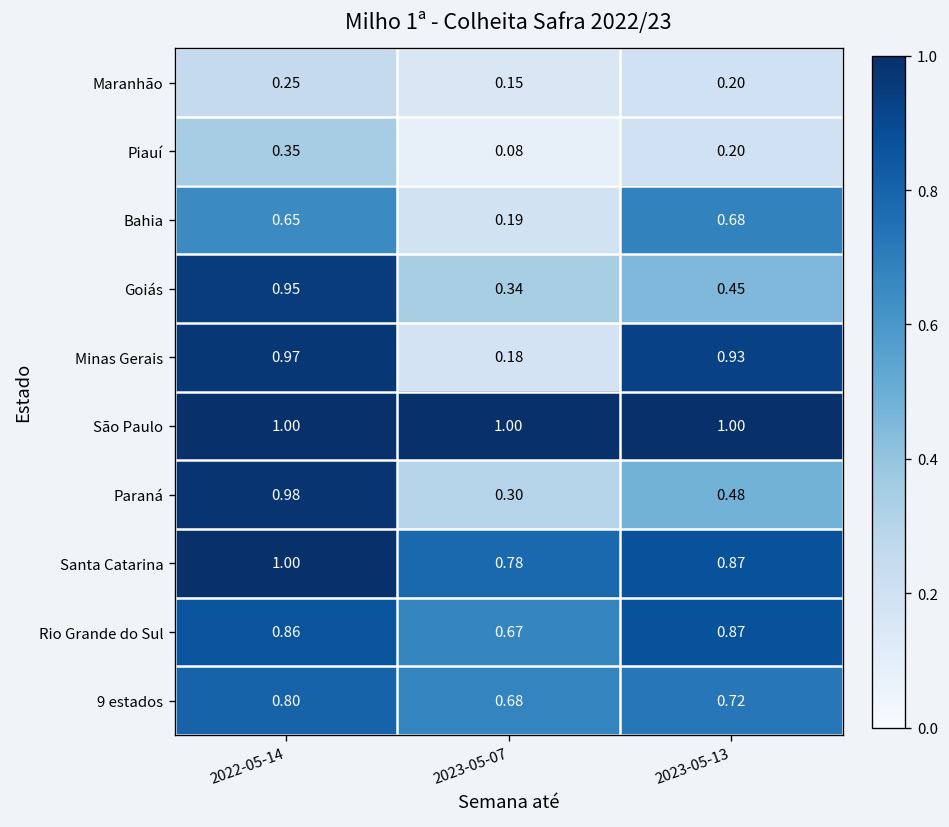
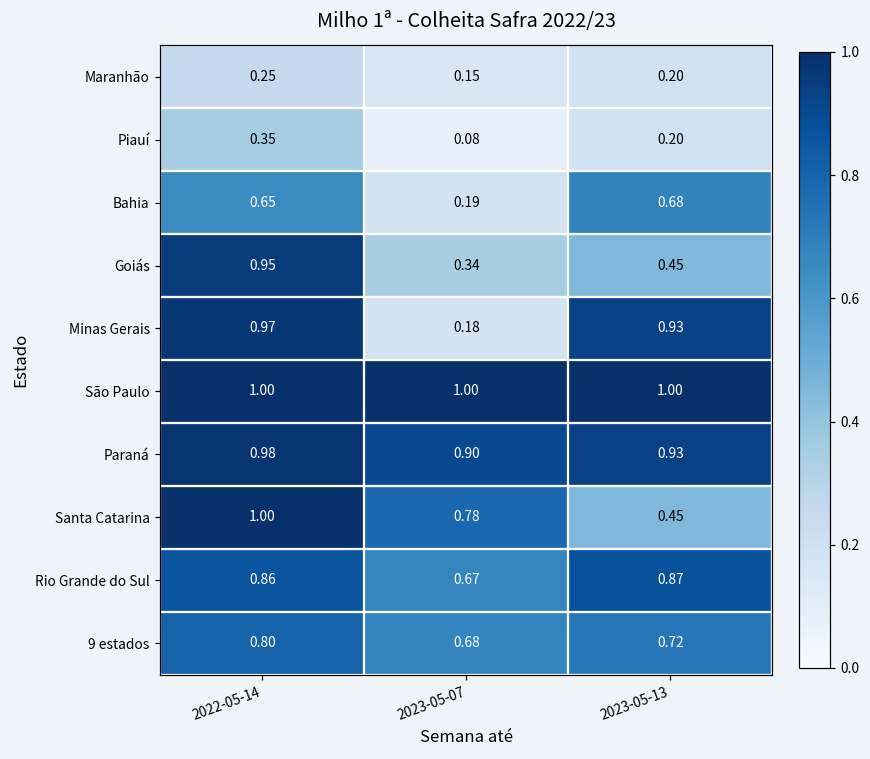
  {
    "Maranhão": {
      "2022-05-14": 0.25,
      "2023-05-07": 0.15,
      "2023-05-13": 0.20
    },
    "Piauí": {
      "2022-05-14": 0.35,
      "2023-05-07": 0.08,
      "2023-05-13": 0.20
    },
    "Bahia": {
      "2022-05-14": 0.65,
      "2023-05-07": 0.19,
      "2023-05-13": 0.68
    },
    "Goiás": {
      "2022-05-14": 0.95,
      "2023-05-07": 0.34,
      "2023-05-13": 0.45
    },
    "Minas Gerais": {
      "2022-05-14": 0.97,
      "2023-05-07": 0.18,
      "2023-05-13": 0.93
    },
    "São Paulo": {
      "2022-05-14": 1.00,
      "2023-05-07": 1.00,
      "2023-05-13": 1.00
    },
    "Paraná": {
      "2022-05-14": 0.98,
-     "2023-05-07": 0.30,
-     "2023-05-13": 0.48
+     "2023-05-07": 0.90,
+     "2023-05-13": 0.93
    },
    "Santa Catarina": {
      "2022-05-14": 1.00,
      "2023-05-07": 0.78,
-     "2023-05-13": 0.87
+     "2023-05-13": 0.45
    },
    "Rio Grande do Sul": {
      "2022-05-14": 0.86,
      "2023-05-07": 0.67,
      "2023-05-13": 0.87
    },
    "9 estados": {
      "2022-05-14": 0.80,
      "2023-05-07": 0.68,
      "2023-05-13": 0.72
    }
  }
